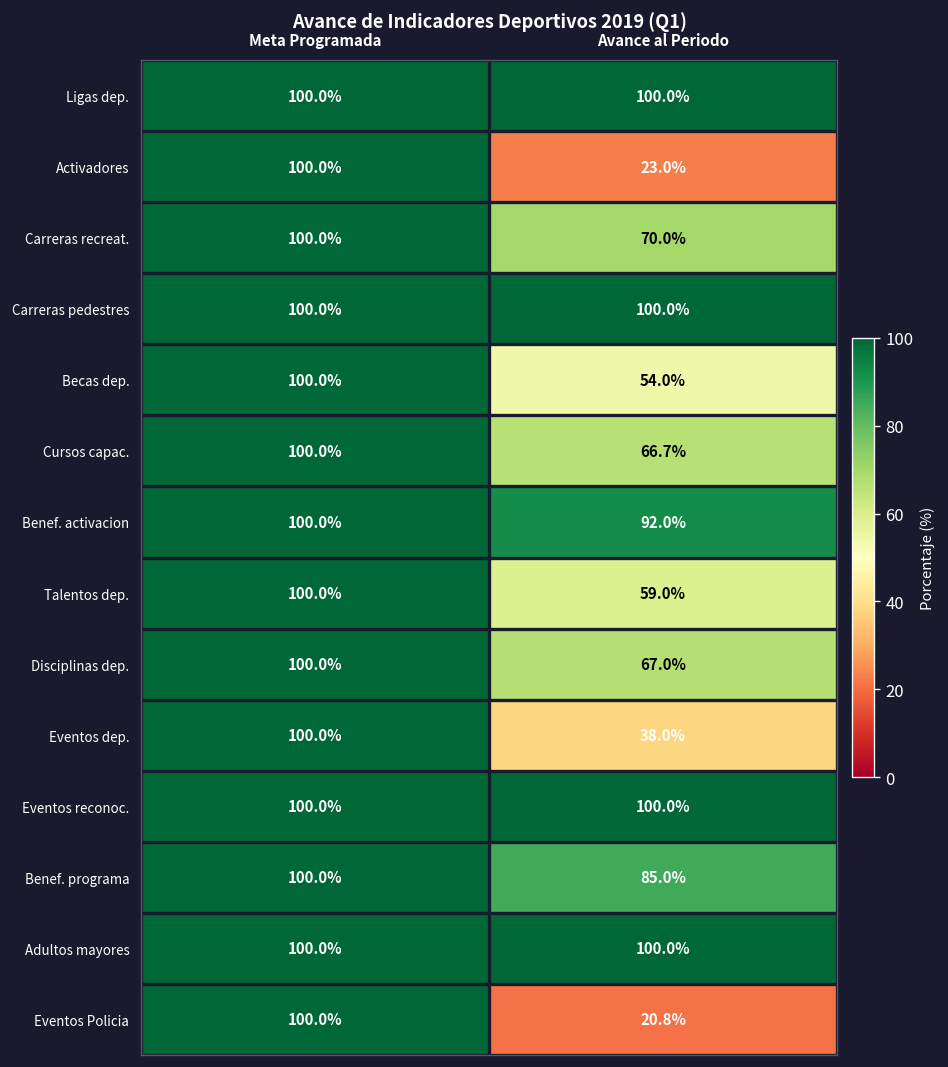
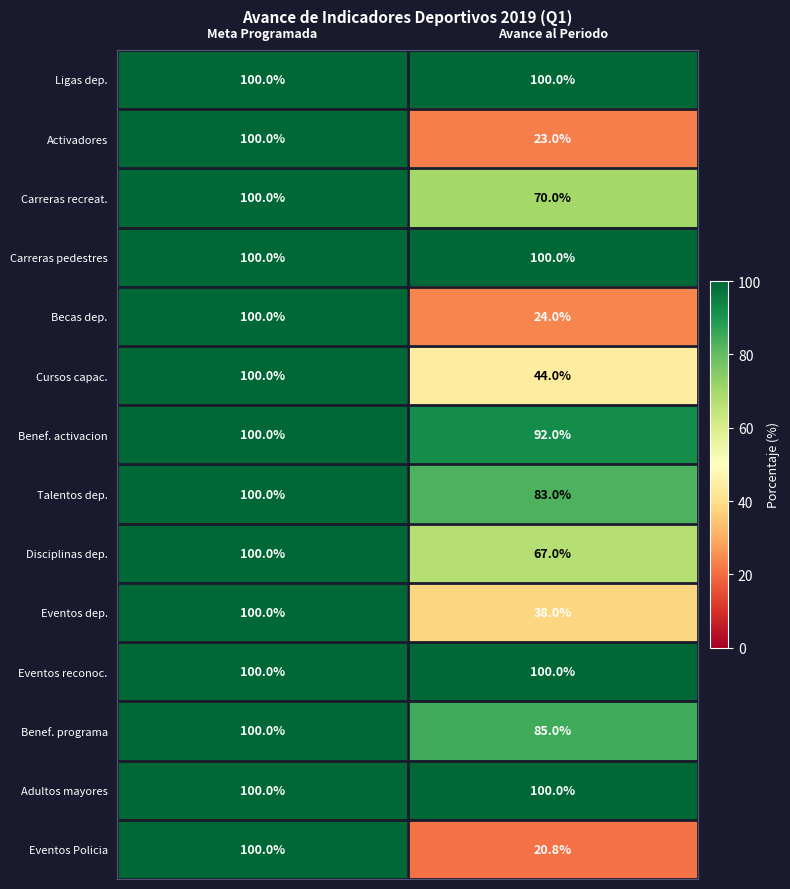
  {
    "Ligas dep.": {
      "Meta Programada": "100.0%",
      "Avance al Periodo": "100.0%"
    },
    "Activadores": {
      "Meta Programada": "100.0%",
      "Avance al Periodo": "23.0%"
    },
    "Carreras recreat.": {
      "Meta Programada": "100.0%",
      "Avance al Periodo": "70.0%"
    },
    "Carreras pedestres": {
      "Meta Programada": "100.0%",
      "Avance al Periodo": "100.0%"
    },
    "Becas dep.": {
      "Meta Programada": "100.0%",
-     "Avance al Periodo": "54.0%"
+     "Avance al Periodo": "24.0%"
    },
    "Cursos capac.": {
      "Meta Programada": "100.0%",
-     "Avance al Periodo": "66.7%"
+     "Avance al Periodo": "44.0%"
    },
    "Benef. activacion": {
      "Meta Programada": "100.0%",
      "Avance al Periodo": "92.0%"
    },
    "Talentos dep.": {
      "Meta Programada": "100.0%",
-     "Avance al Periodo": "59.0%"
+     "Avance al Periodo": "83.0%"
    },
    "Disciplinas dep.": {
      "Meta Programada": "100.0%",
      "Avance al Periodo": "67.0%"
    },
    "Eventos dep.": {
      "Meta Programada": "100.0%",
      "Avance al Periodo": "38.0%"
    },
    "Eventos reconoc.": {
      "Meta Programada": "100.0%",
      "Avance al Periodo": "100.0%"
    },
    "Benef. programa": {
      "Meta Programada": "100.0%",
      "Avance al Periodo": "85.0%"
    },
    "Adultos mayores": {
      "Meta Programada": "100.0%",
      "Avance al Periodo": "100.0%"
    },
    "Eventos Policia": {
      "Meta Programada": "100.0%",
      "Avance al Periodo": "20.8%"
    }
  }
